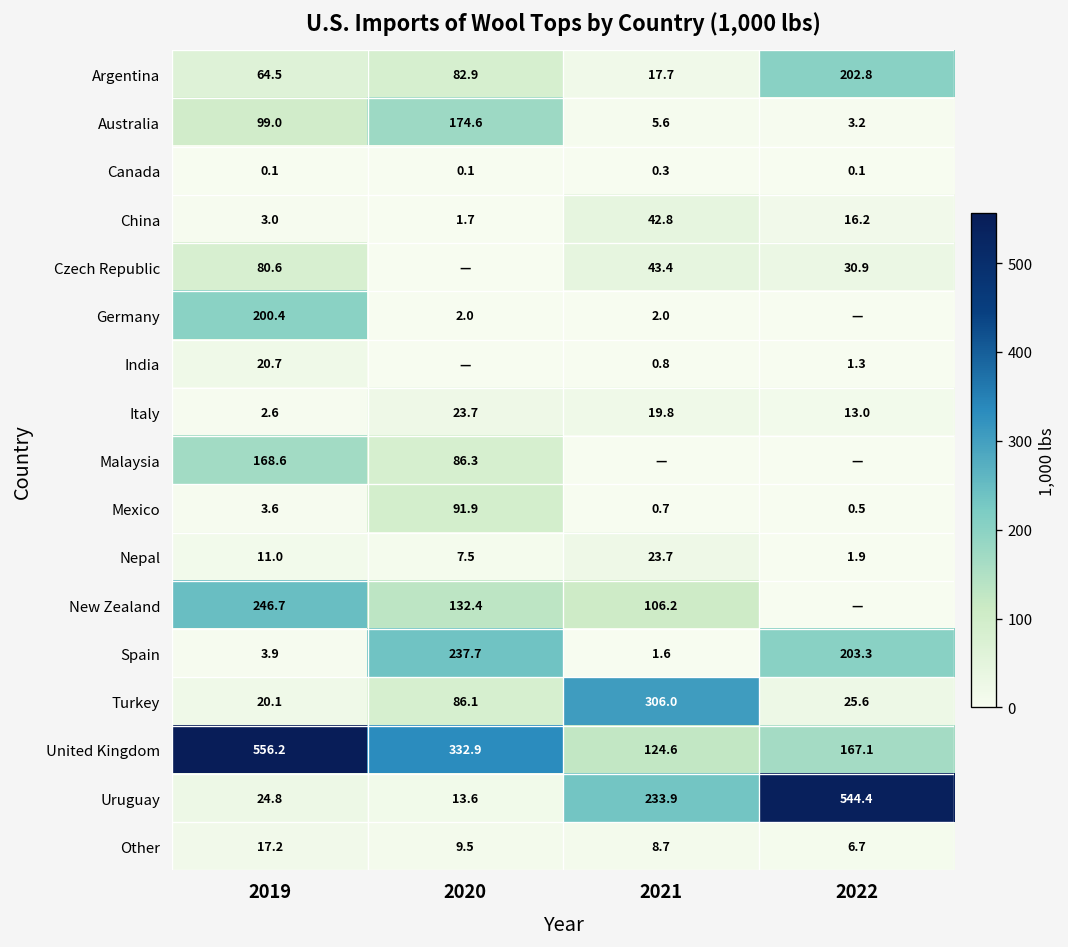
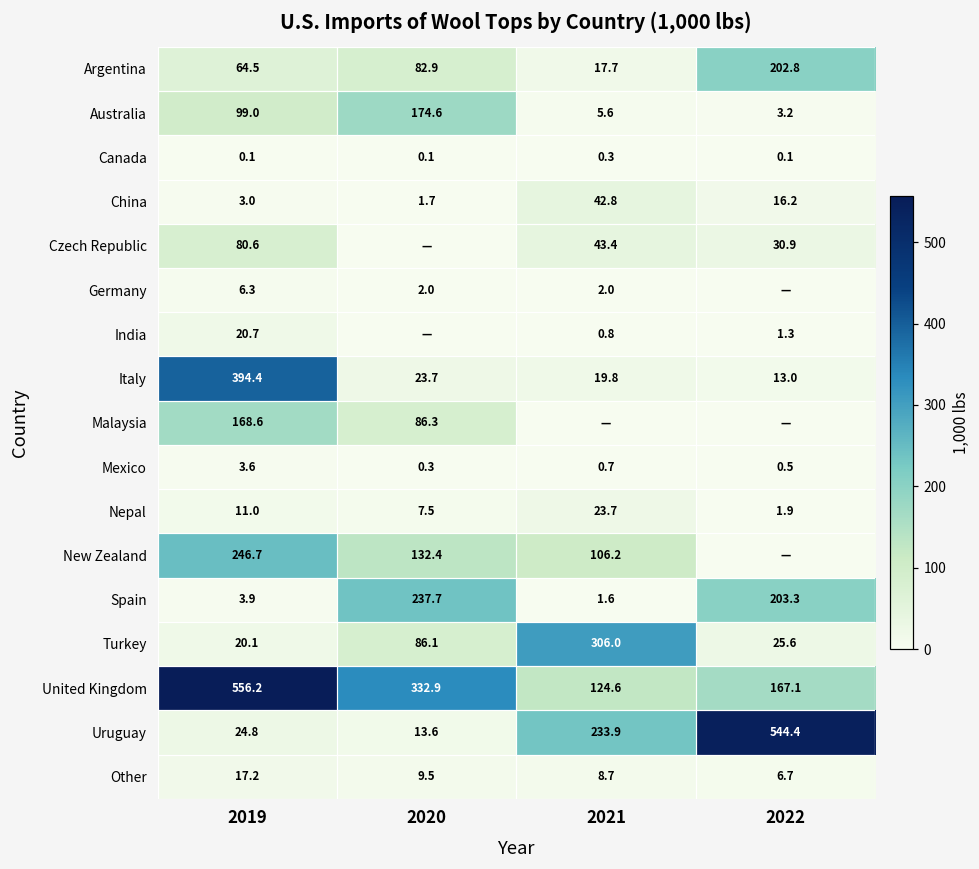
  {
    "Argentina": {
      "2019": 64.5,
      "2020": 82.9,
      "2021": 17.7,
      "2022": 202.8
    },
    "Australia": {
      "2019": 99.0,
      "2020": 174.6,
      "2021": 5.6,
      "2022": 3.2
    },
    "Canada": {
      "2019": 0.1,
      "2020": 0.1,
      "2021": 0.3,
      "2022": 0.1
    },
    "China": {
      "2019": 3.0,
      "2020": 1.7,
      "2021": 42.8,
      "2022": 16.2
    },
    "Czech Republic": {
      "2019": 80.6,
      "2021": 43.4,
      "2022": 30.9
    },
    "Germany": {
-     "2019": 200.4,
+     "2019": 6.3,
      "2020": 2.0,
      "2021": 2.0
    },
    "India": {
      "2019": 20.7,
      "2021": 0.8,
      "2022": 1.3
    },
    "Italy": {
-     "2019": 2.6,
+     "2019": 394.4,
      "2020": 23.7,
      "2021": 19.8,
      "2022": 13.0
    },
    "Malaysia": {
      "2019": 168.6,
      "2020": 86.3
    },
    "Mexico": {
      "2019": 3.6,
-     "2020": 91.9,
+     "2020": 0.3,
      "2021": 0.7,
      "2022": 0.5
    },
    "Nepal": {
      "2019": 11.0,
      "2020": 7.5,
      "2021": 23.7,
      "2022": 1.9
    },
    "New Zealand": {
      "2019": 246.7,
      "2020": 132.4,
      "2021": 106.2
    },
    "Spain": {
      "2019": 3.9,
      "2020": 237.7,
      "2021": 1.6,
      "2022": 203.3
    },
    "Turkey": {
      "2019": 20.1,
      "2020": 86.1,
      "2021": 306.0,
      "2022": 25.6
    },
    "United Kingdom": {
      "2019": 556.2,
      "2020": 332.9,
      "2021": 124.6,
      "2022": 167.1
    },
    "Uruguay": {
      "2019": 24.8,
      "2020": 13.6,
      "2021": 233.9,
      "2022": 544.4
    },
    "Other": {
      "2019": 17.2,
      "2020": 9.5,
      "2021": 8.7,
      "2022": 6.7
    }
  }
